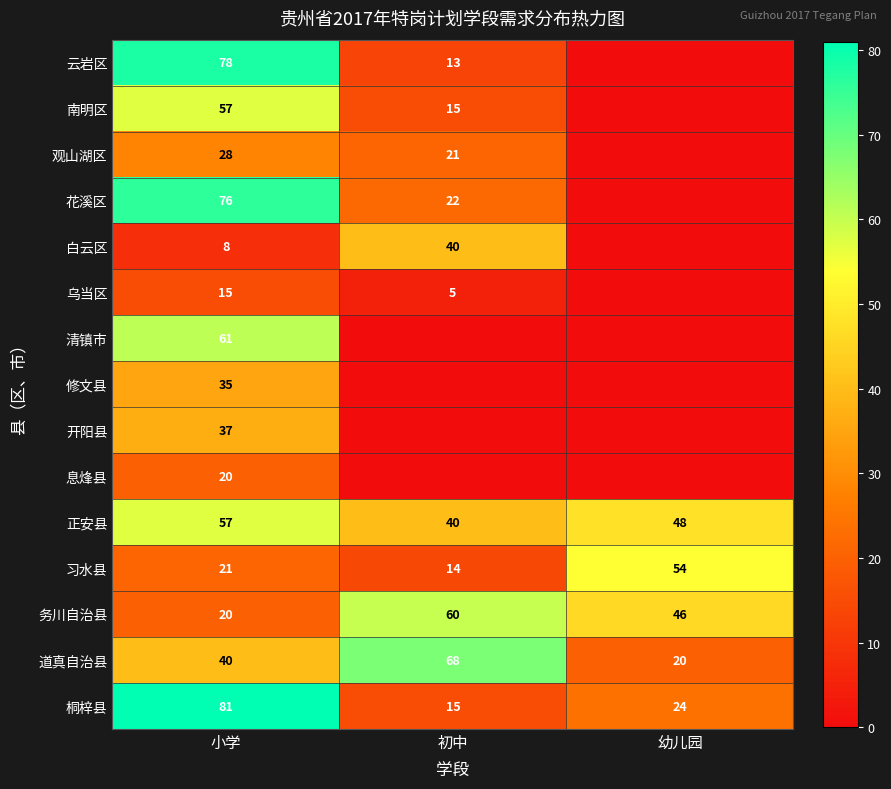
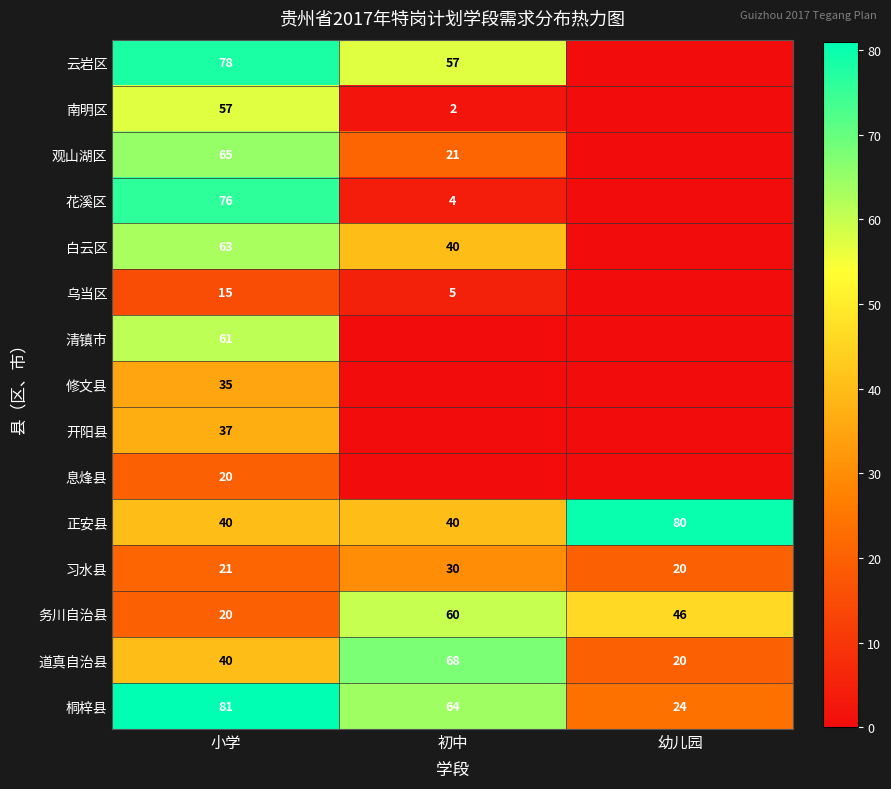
  {
    "云岩区": {
      "小学": 78,
-     "初中": 13
+     "初中": 57
    },
    "南明区": {
      "小学": 57,
-     "初中": 15
+     "初中": 2
    },
    "观山湖区": {
-     "小学": 28,
+     "小学": 65,
      "初中": 21
    },
    "花溪区": {
      "小学": 76,
-     "初中": 22
+     "初中": 4
    },
    "白云区": {
-     "小学": 8,
+     "小学": 63,
      "初中": 40
    },
    "乌当区": {
      "小学": 15,
      "初中": 5
    },
    "清镇市": {
      "小学": 61
    },
    "修文县": {
      "小学": 35
    },
    "开阳县": {
      "小学": 37
    },
    "息烽县": {
      "小学": 20
    },
    "正安县": {
-     "小学": 57,
+     "小学": 40,
      "初中": 40,
-     "幼儿园": 48
+     "幼儿园": 80
    },
    "习水县": {
      "小学": 21,
-     "初中": 14,
-     "幼儿园": 54
+     "初中": 30,
+     "幼儿园": 20
    },
    "务川自治县": {
      "小学": 20,
      "初中": 60,
      "幼儿园": 46
    },
    "道真自治县": {
      "小学": 40,
      "初中": 68,
      "幼儿园": 20
    },
    "桐梓县": {
      "小学": 81,
-     "初中": 15,
+     "初中": 64,
      "幼儿园": 24
    }
  }
